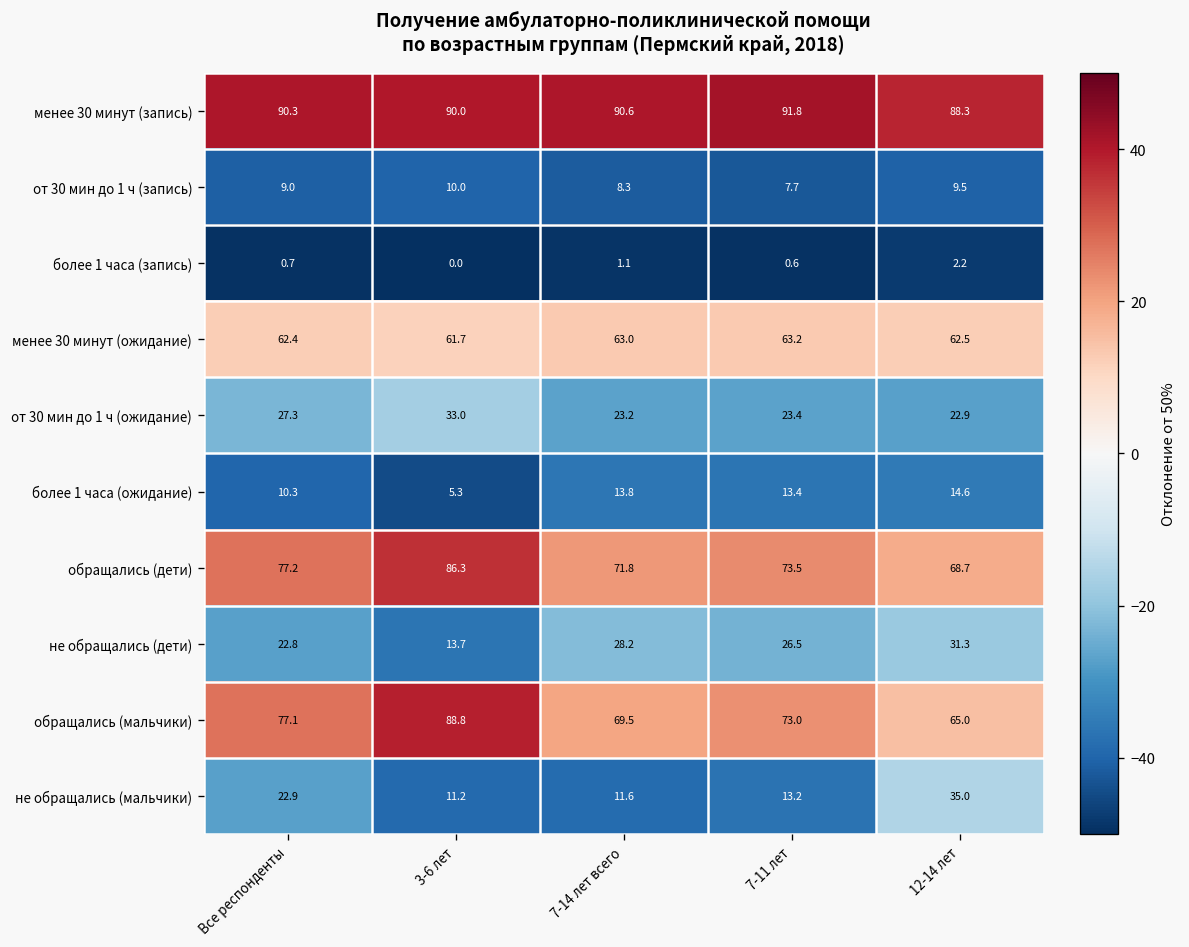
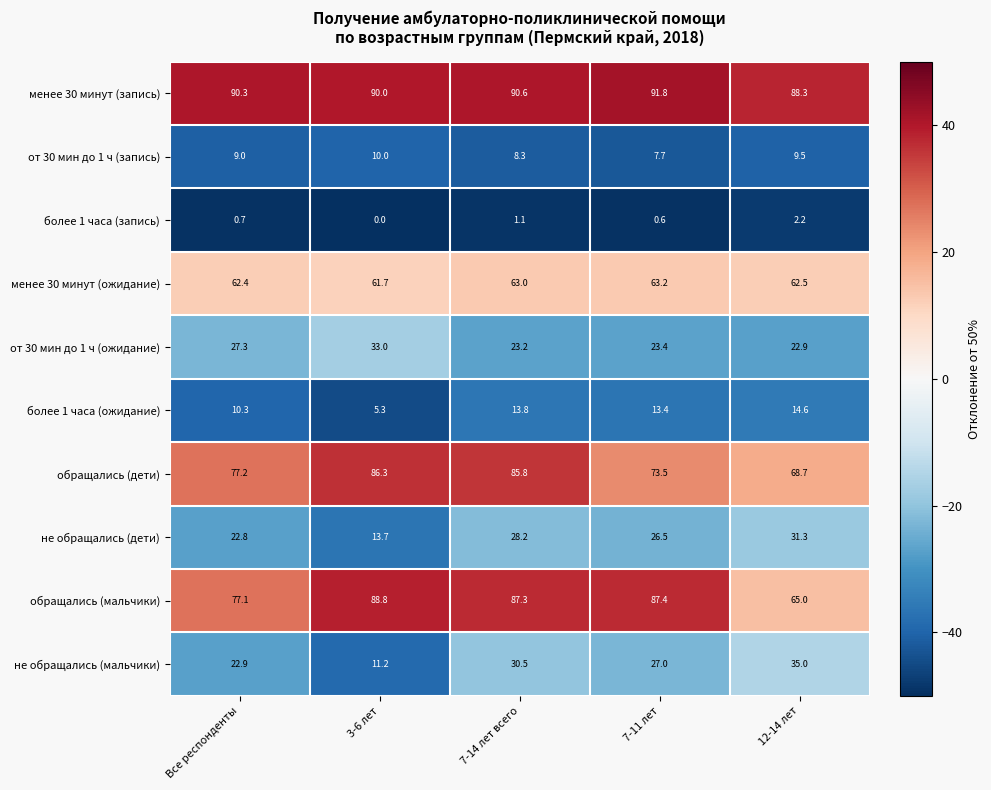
  {
    "менее 30 минут (запись)": {
      "Все респонденты": 90.3,
      "3-6 лет": 90.0,
      "7-14 лет всего": 90.6,
      "7-11 лет": 91.8,
      "12-14 лет": 88.3
    },
    "от 30 мин до 1 ч (запись)": {
      "Все респонденты": 9.0,
      "3-6 лет": 10.0,
      "7-14 лет всего": 8.3,
      "7-11 лет": 7.7,
      "12-14 лет": 9.5
    },
    "более 1 часа (запись)": {
      "Все респонденты": 0.7,
      "3-6 лет": 0.0,
      "7-14 лет всего": 1.1,
      "7-11 лет": 0.6,
      "12-14 лет": 2.2
    },
    "менее 30 минут (ожидание)": {
      "Все респонденты": 62.4,
      "3-6 лет": 61.7,
      "7-14 лет всего": 63.0,
      "7-11 лет": 63.2,
      "12-14 лет": 62.5
    },
    "от 30 мин до 1 ч (ожидание)": {
      "Все респонденты": 27.3,
      "3-6 лет": 33.0,
      "7-14 лет всего": 23.2,
      "7-11 лет": 23.4,
      "12-14 лет": 22.9
    },
    "более 1 часа (ожидание)": {
      "Все респонденты": 10.3,
      "3-6 лет": 5.3,
      "7-14 лет всего": 13.8,
      "7-11 лет": 13.4,
      "12-14 лет": 14.6
    },
    "обращались (дети)": {
      "Все респонденты": 77.2,
      "3-6 лет": 86.3,
-     "7-14 лет всего": 71.8,
+     "7-14 лет всего": 85.8,
      "7-11 лет": 73.5,
      "12-14 лет": 68.7
    },
    "не обращались (дети)": {
      "Все респонденты": 22.8,
      "3-6 лет": 13.7,
      "7-14 лет всего": 28.2,
      "7-11 лет": 26.5,
      "12-14 лет": 31.3
    },
    "обращались (мальчики)": {
      "Все респонденты": 77.1,
      "3-6 лет": 88.8,
-     "7-14 лет всего": 69.5,
-     "7-11 лет": 73.0,
+     "7-14 лет всего": 87.3,
+     "7-11 лет": 87.4,
      "12-14 лет": 65.0
    },
    "не обращались (мальчики)": {
      "Все респонденты": 22.9,
      "3-6 лет": 11.2,
-     "7-14 лет всего": 11.6,
-     "7-11 лет": 13.2,
+     "7-14 лет всего": 30.5,
+     "7-11 лет": 27.0,
      "12-14 лет": 35.0
    }
  }
